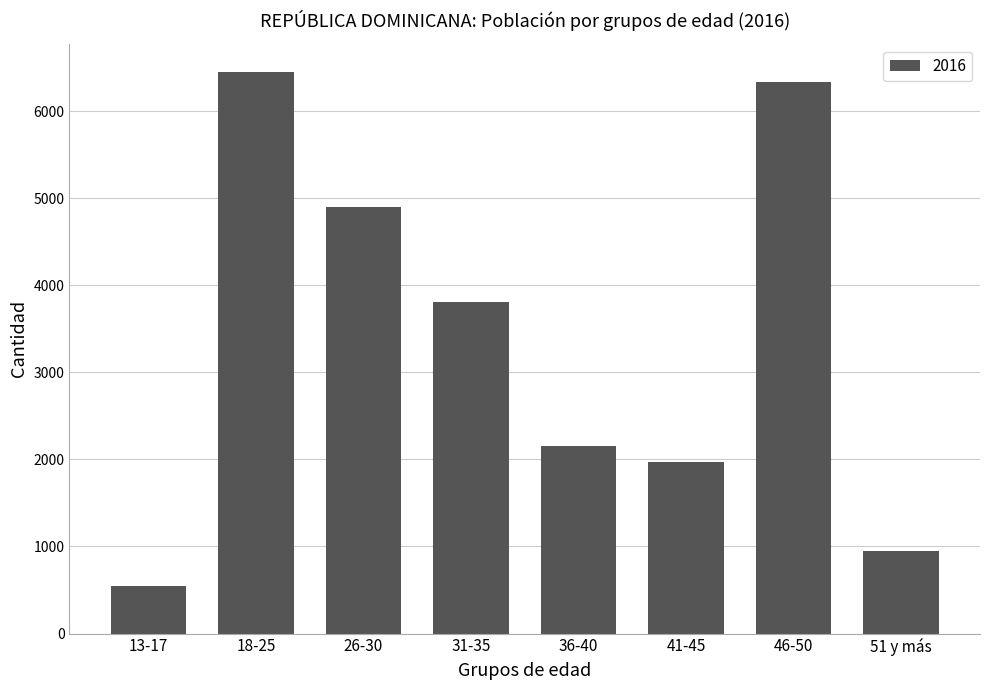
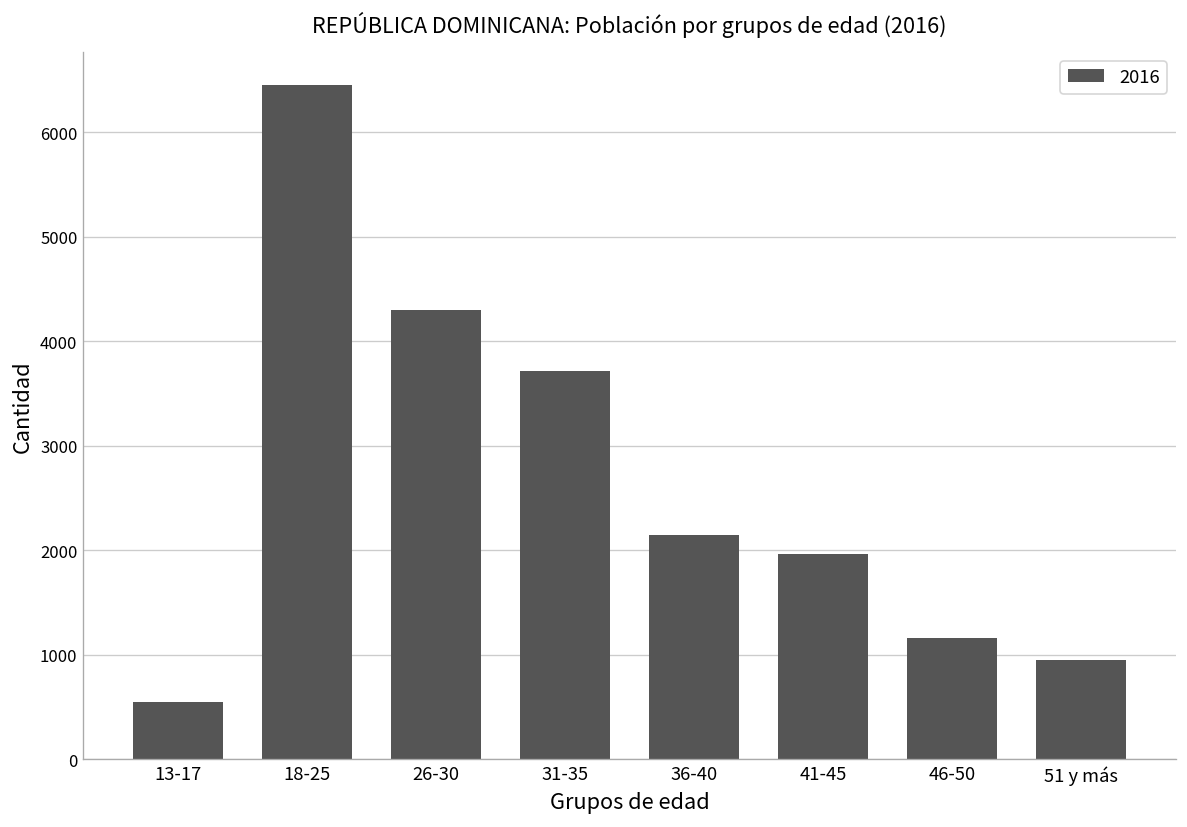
  {
    "13-17": 600,
    "18-25": 6500,
-   "26-30": 4900,
-   "31-35": 3800,
+   "26-30": 4300,
+   "31-35": 3700,
    "36-40": 2100,
    "41-45": 2000,
-   "46-50": 6300,
+   "46-50": 1200,
    "51 y más": 1000
  }
